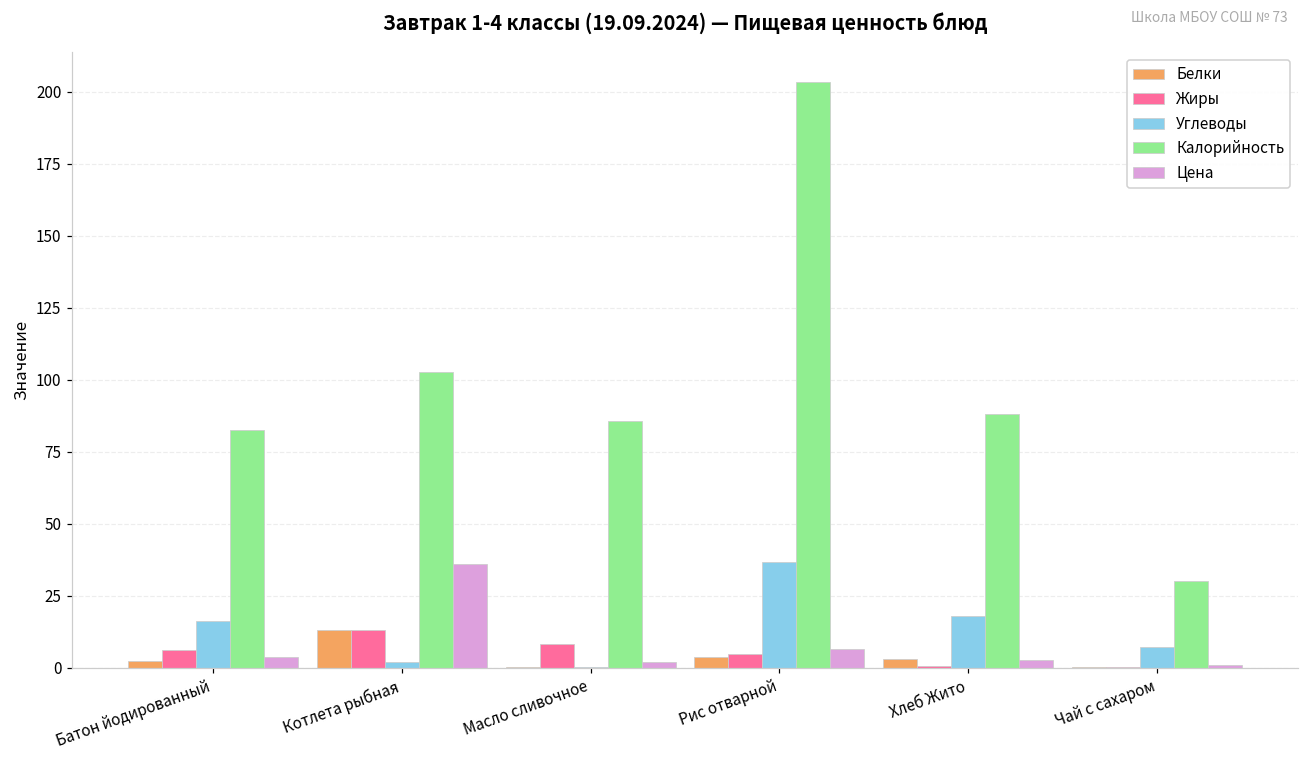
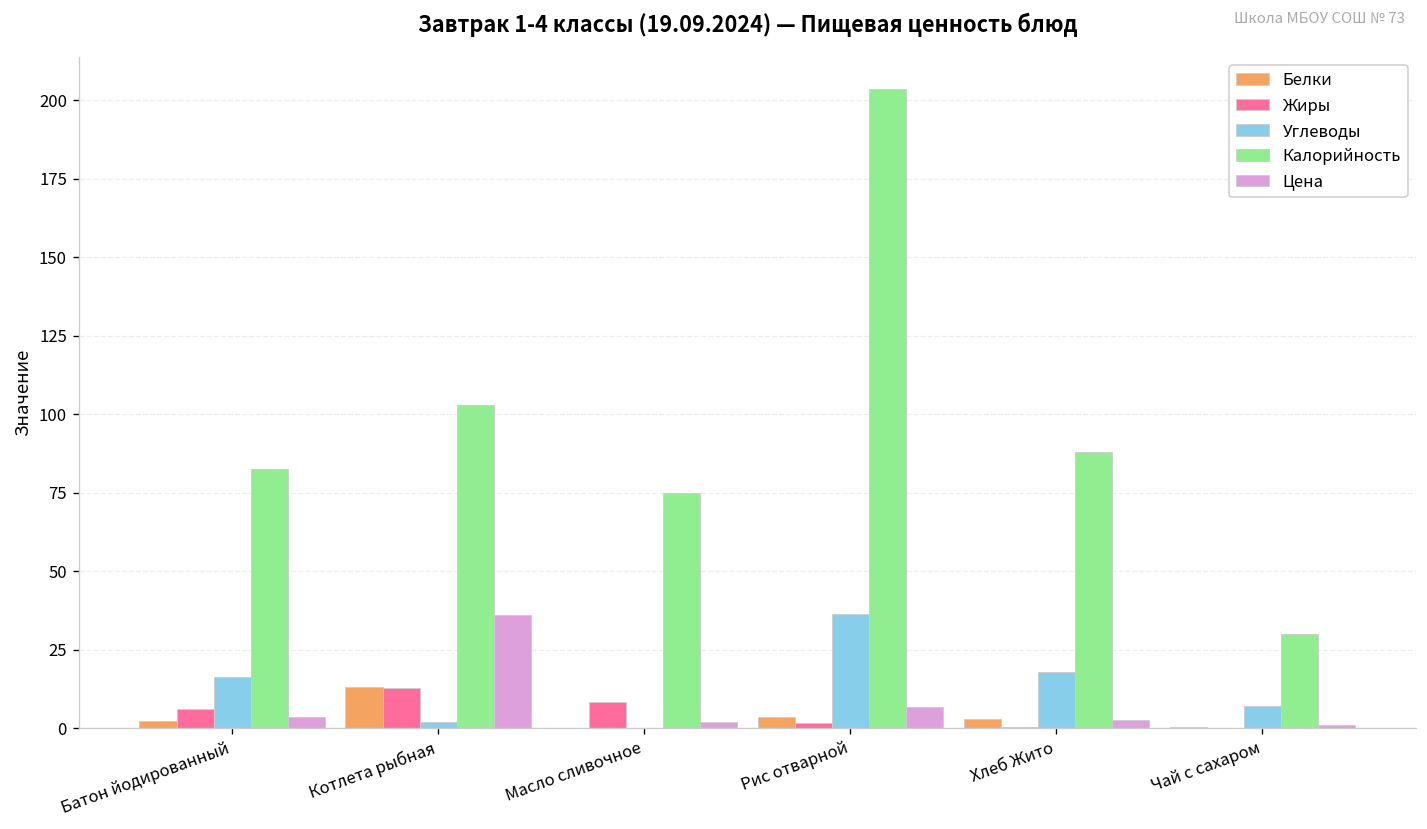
  {
    "Белки": {
      "Батон йодированный": 2,
      "Котлета рыбная": 13,
      "Рис отварной": 4,
      "Хлеб Жито": 3
    },
    "Жиры": {
      "Батон йодированный": 6,
      "Котлета рыбная": 13,
      "Масло сливочное": 8,
-     "Рис отварной": 5
+     "Рис отварной": 2
    },
    "Углеводы": {
      "Батон йодированный": 16,
      "Котлета рыбная": 2,
      "Рис отварной": 37,
      "Хлеб Жито": 18,
      "Чай с сахаром": 7
    },
    "Калорийность": {
      "Батон йодированный": 83,
      "Котлета рыбная": 103,
-     "Масло сливочное": 86,
+     "Масло сливочное": 75,
      "Рис отварной": 204,
      "Хлеб Жито": 88,
      "Чай с сахаром": 30
    },
    "Цена": {
      "Батон йодированный": 4,
      "Котлета рыбная": 36,
      "Масло сливочное": 2,
      "Рис отварной": 7,
      "Хлеб Жито": 3,
      "Чай с сахаром": 1
    }
  }
